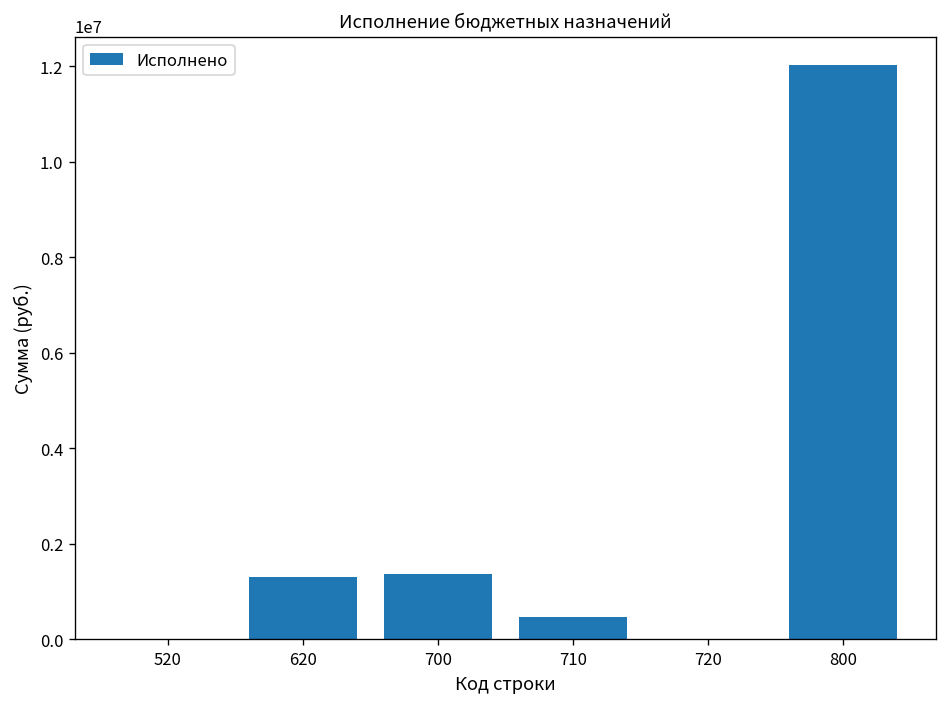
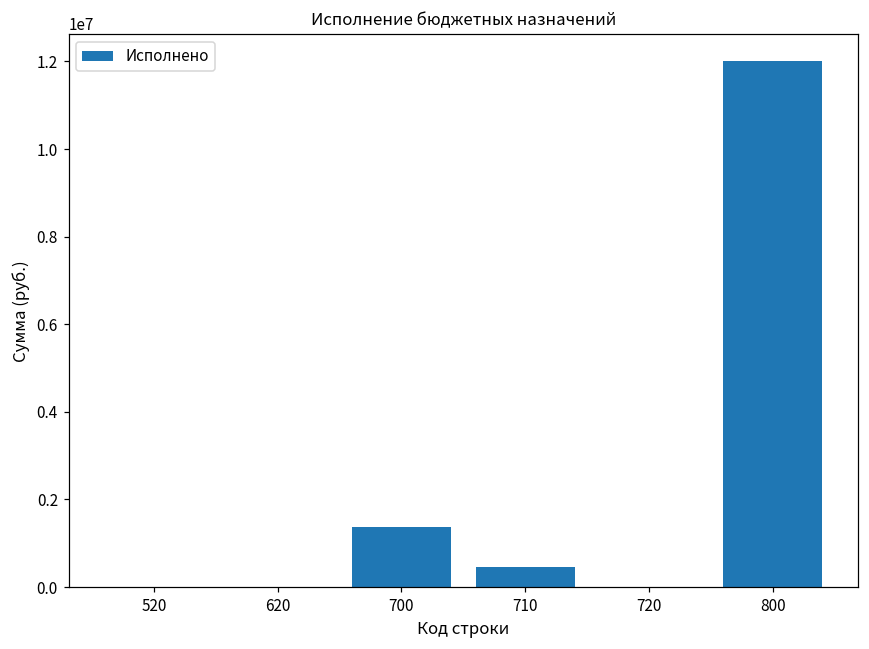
  {
    "520": 0,
-   "620": 1300000,
+   "620": 0,
    "700": 1400000,
    "710": 500000,
    "720": 0,
    "800": 12000000
  }
